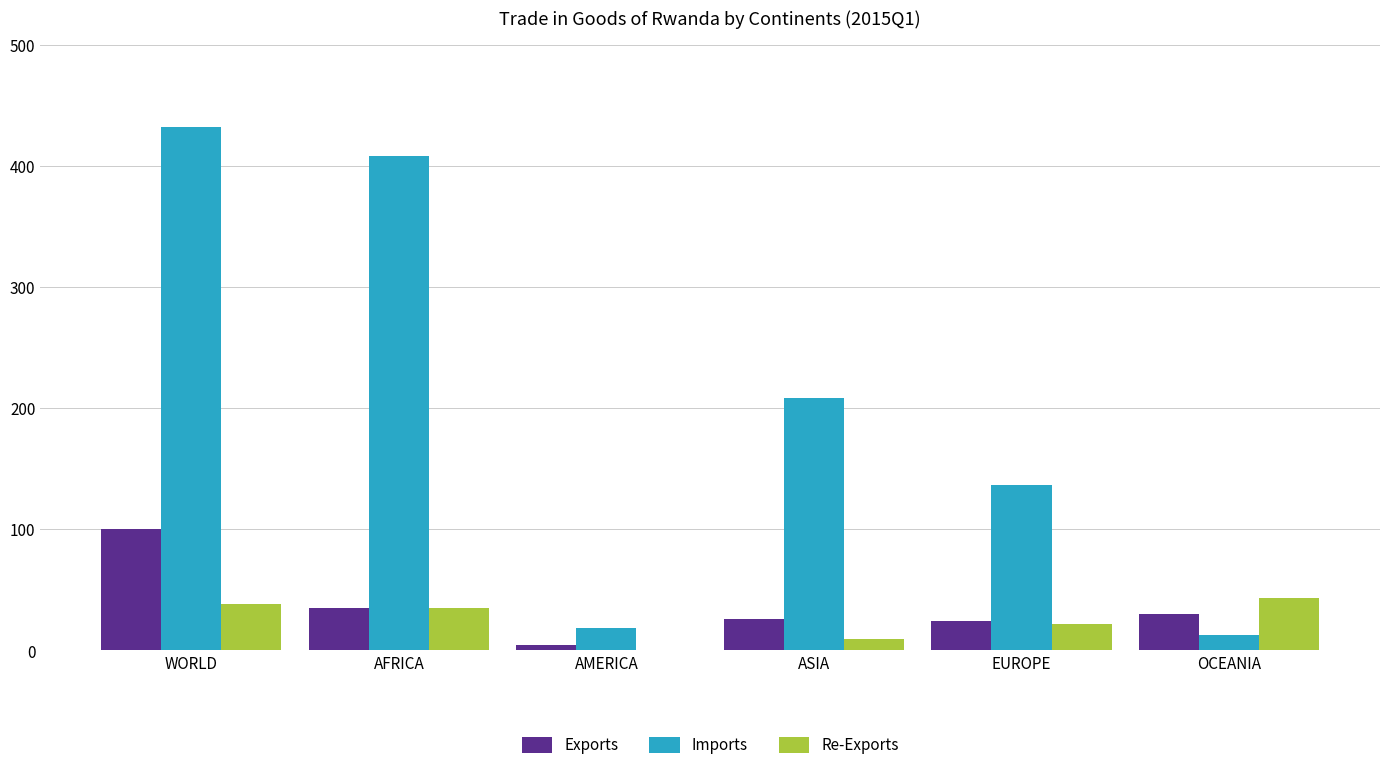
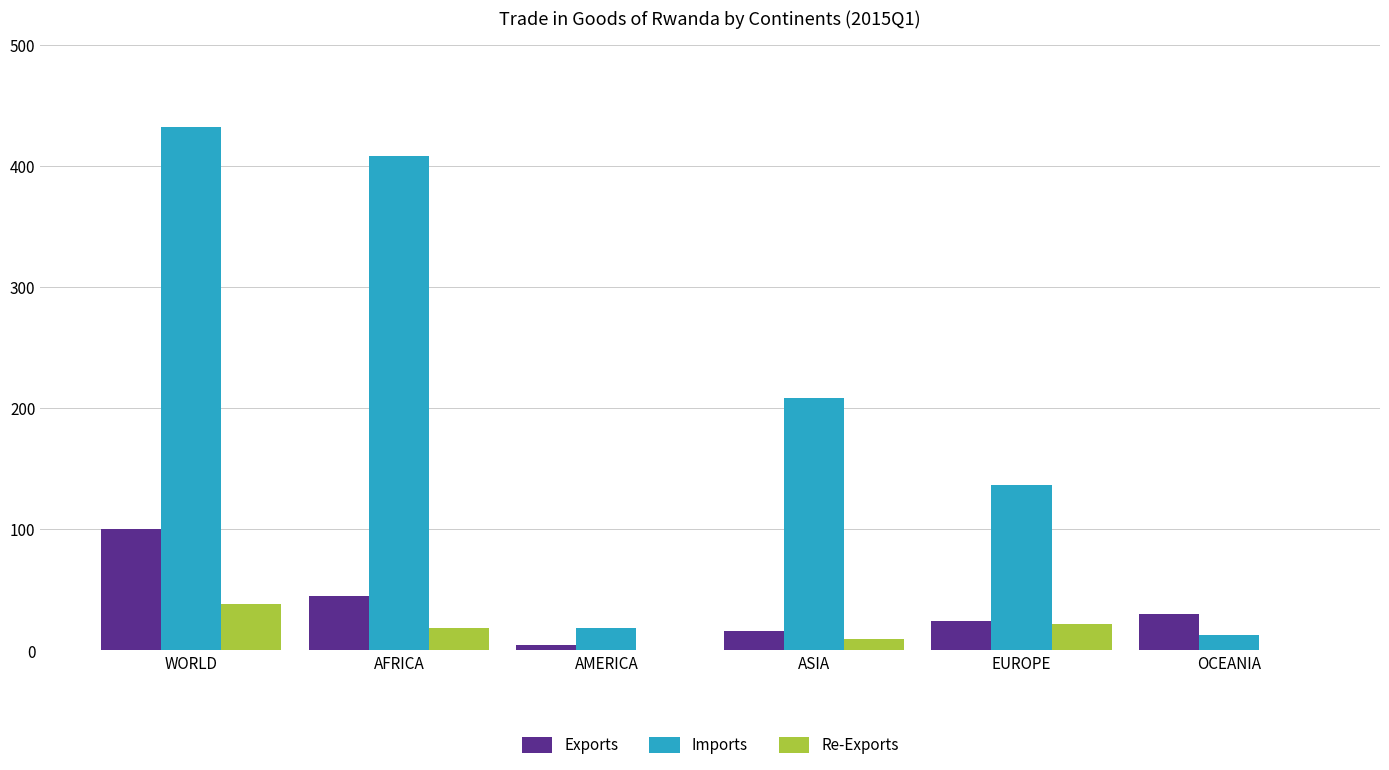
  {
    "Exports": {
      "WORLD": 101,
-     "AFRICA": 35,
+     "AFRICA": 45,
      "AMERICA": 5,
-     "ASIA": 26,
+     "ASIA": 16,
      "EUROPE": 25,
      "OCEANIA": 30
    },
    "Imports": {
      "WORLD": 433,
      "AFRICA": 408,
      "AMERICA": 18,
      "ASIA": 209,
      "EUROPE": 137,
      "OCEANIA": 13
    },
    "Re-Exports": {
      "WORLD": 38,
-     "AFRICA": 35,
+     "AFRICA": 19,
      "ASIA": 10,
      "EUROPE": 22,
-     "OCEANIA": 43
+     "OCEANIA": 0
    }
  }
